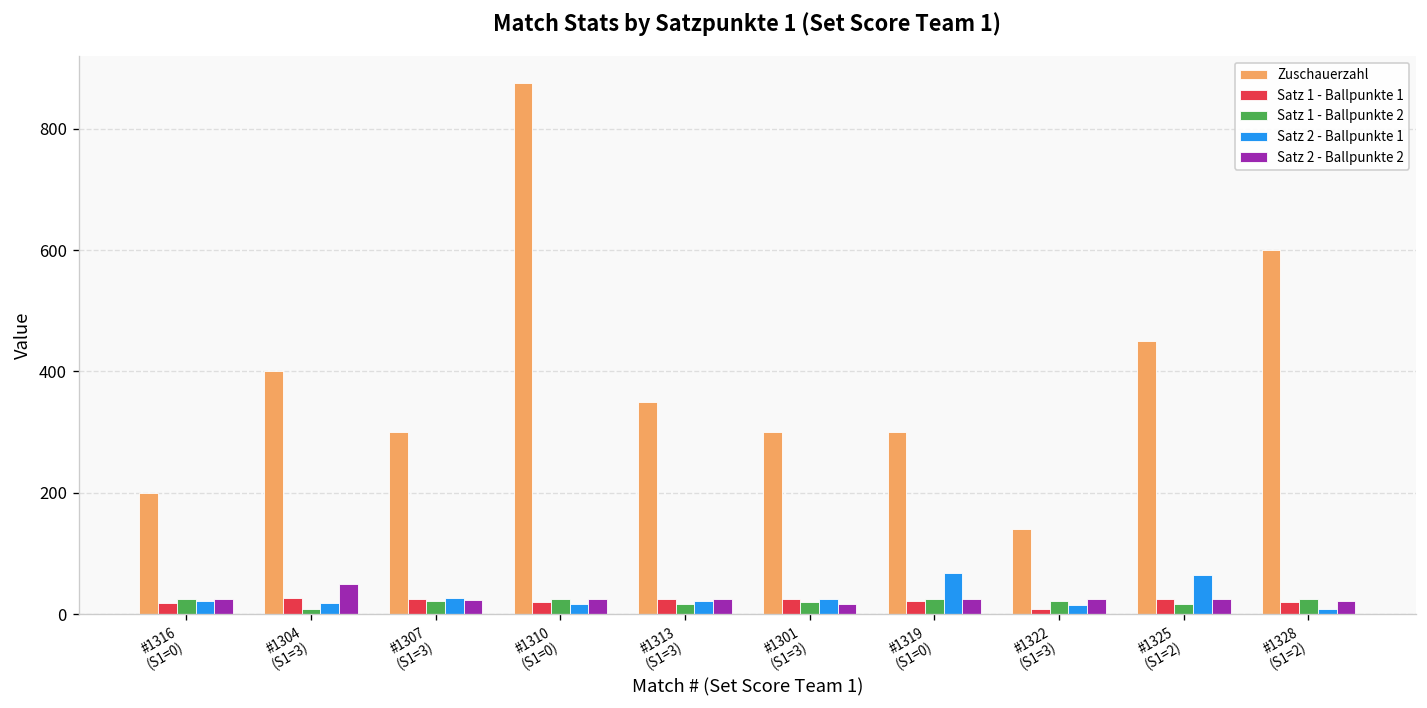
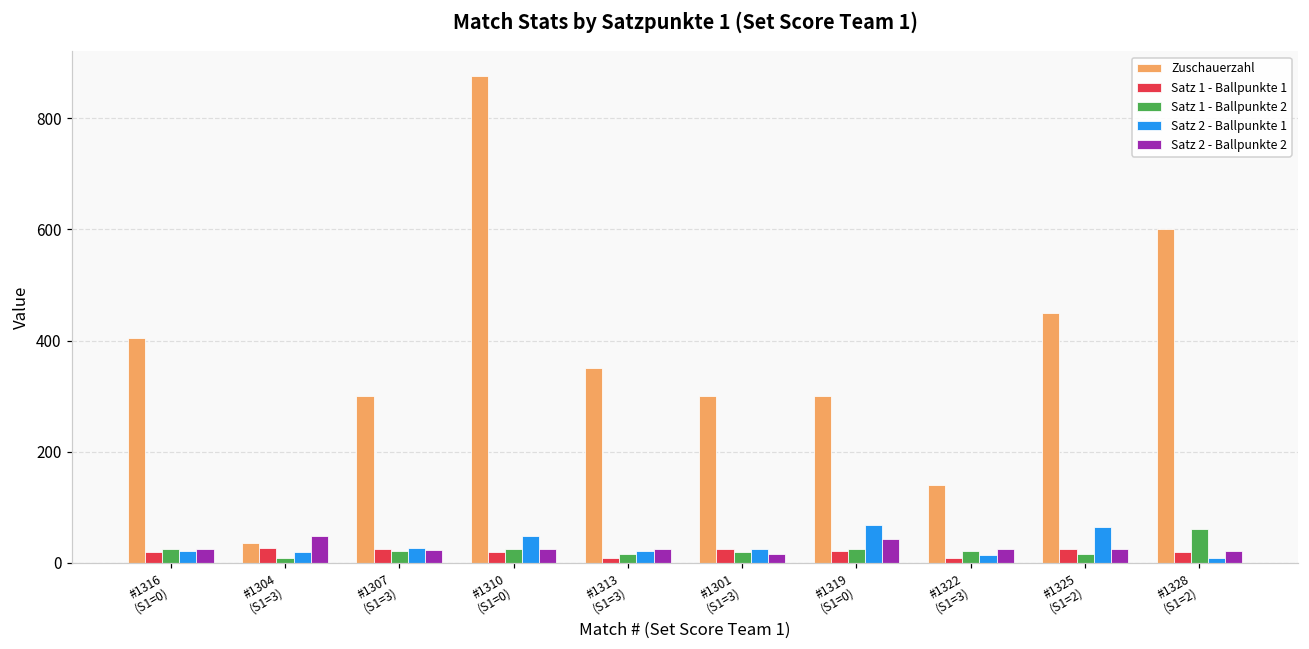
  {
    "Zuschauerzahl": {
-     "#1316 (S1=0)": 200,
-     "#1304 (S1=3)": 400,
+     "#1316 (S1=0)": 400,
+     "#1304 (S1=3)": 40,
      "#1307 (S1=3)": 300,
      "#1310 (S1=0)": 880,
      "#1313 (S1=3)": 350,
      "#1301 (S1=3)": 300,
      "#1319 (S1=0)": 300,
      "#1322 (S1=3)": 140,
      "#1325 (S1=2)": 450,
      "#1328 (S1=2)": 600
    },
    "Satz 1 - Ballpunkte 1": {
      "#1316 (S1=0)": 20,
      "#1304 (S1=3)": 30,
      "#1307 (S1=3)": 30,
      "#1310 (S1=0)": 20,
-     "#1313 (S1=3)": 30,
+     "#1313 (S1=3)": 10,
      "#1301 (S1=3)": 30,
      "#1319 (S1=0)": 20,
      "#1322 (S1=3)": 10,
      "#1325 (S1=2)": 30,
      "#1328 (S1=2)": 20
    },
    "Satz 1 - Ballpunkte 2": {
      "#1316 (S1=0)": 30,
      "#1304 (S1=3)": 10,
      "#1307 (S1=3)": 20,
      "#1310 (S1=0)": 30,
      "#1313 (S1=3)": 20,
      "#1301 (S1=3)": 20,
      "#1319 (S1=0)": 30,
      "#1322 (S1=3)": 20,
      "#1325 (S1=2)": 20,
-     "#1328 (S1=2)": 30
+     "#1328 (S1=2)": 60
    },
    "Satz 2 - Ballpunkte 1": {
      "#1316 (S1=0)": 20,
      "#1304 (S1=3)": 20,
      "#1307 (S1=3)": 30,
-     "#1310 (S1=0)": 20,
+     "#1310 (S1=0)": 50,
      "#1313 (S1=3)": 20,
      "#1301 (S1=3)": 30,
      "#1319 (S1=0)": 70,
      "#1322 (S1=3)": 20,
      "#1325 (S1=2)": 70,
      "#1328 (S1=2)": 10
    },
    "Satz 2 - Ballpunkte 2": {
      "#1316 (S1=0)": 30,
      "#1304 (S1=3)": 50,
      "#1307 (S1=3)": 20,
      "#1310 (S1=0)": 30,
      "#1313 (S1=3)": 30,
      "#1301 (S1=3)": 20,
-     "#1319 (S1=0)": 30,
+     "#1319 (S1=0)": 40,
      "#1322 (S1=3)": 30,
      "#1325 (S1=2)": 30,
      "#1328 (S1=2)": 20
    }
  }
